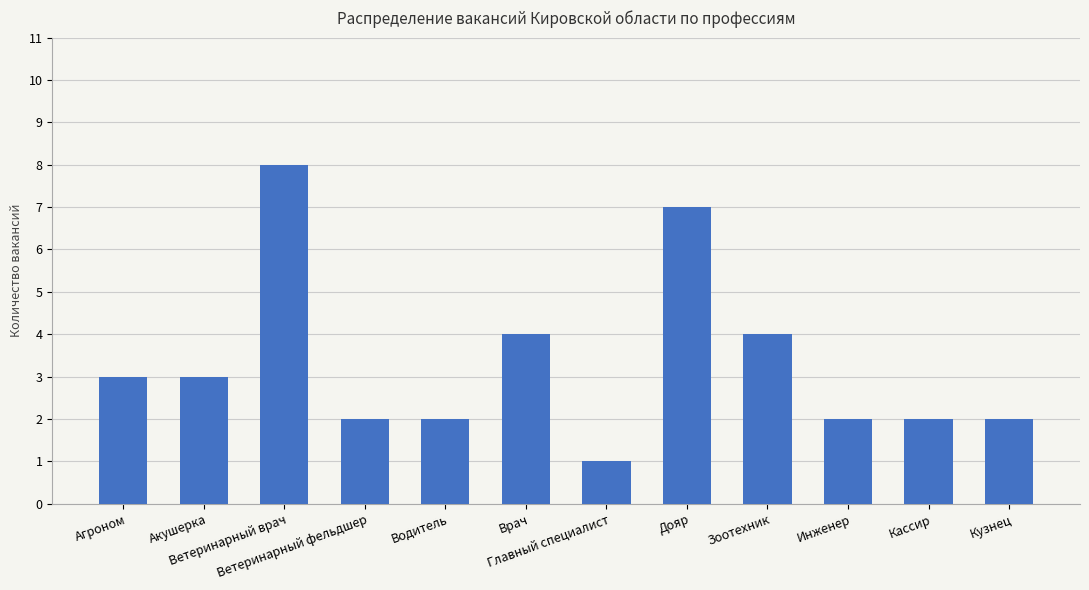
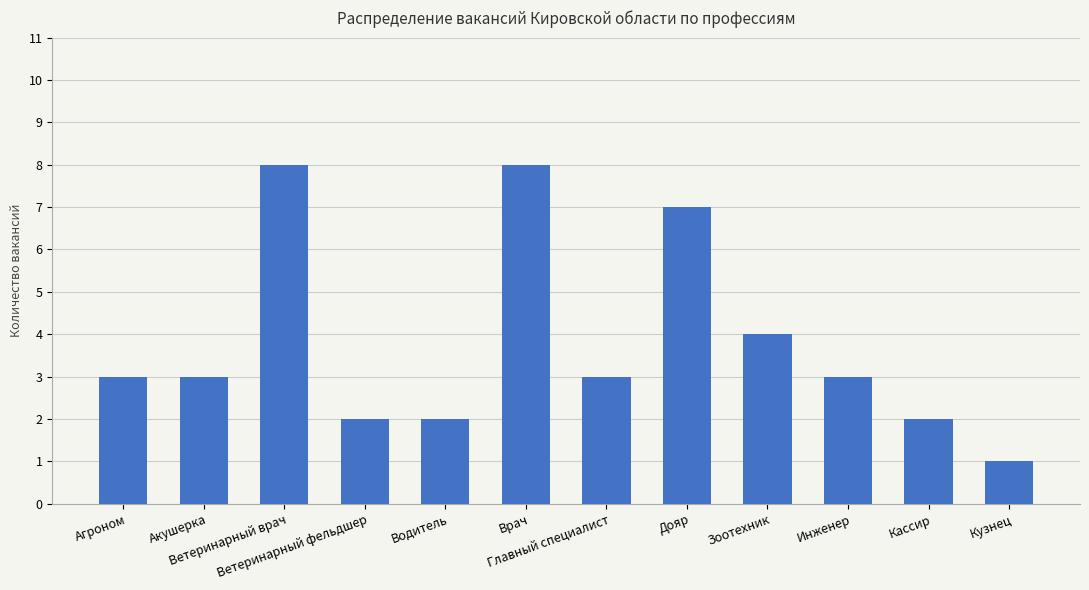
  {
    "Агроном": 3,
    "Акушерка": 3,
    "Ветеринарный врач": 8,
    "Ветеринарный фельдшер": 2,
    "Водитель": 2,
-   "Врач": 4,
-   "Главный специалист": 1,
+   "Врач": 8,
+   "Главный специалист": 3,
    "Дояр": 7,
    "Зоотехник": 4,
-   "Инженер": 2,
+   "Инженер": 3,
    "Кассир": 2,
-   "Кузнец": 2
+   "Кузнец": 1
  }
